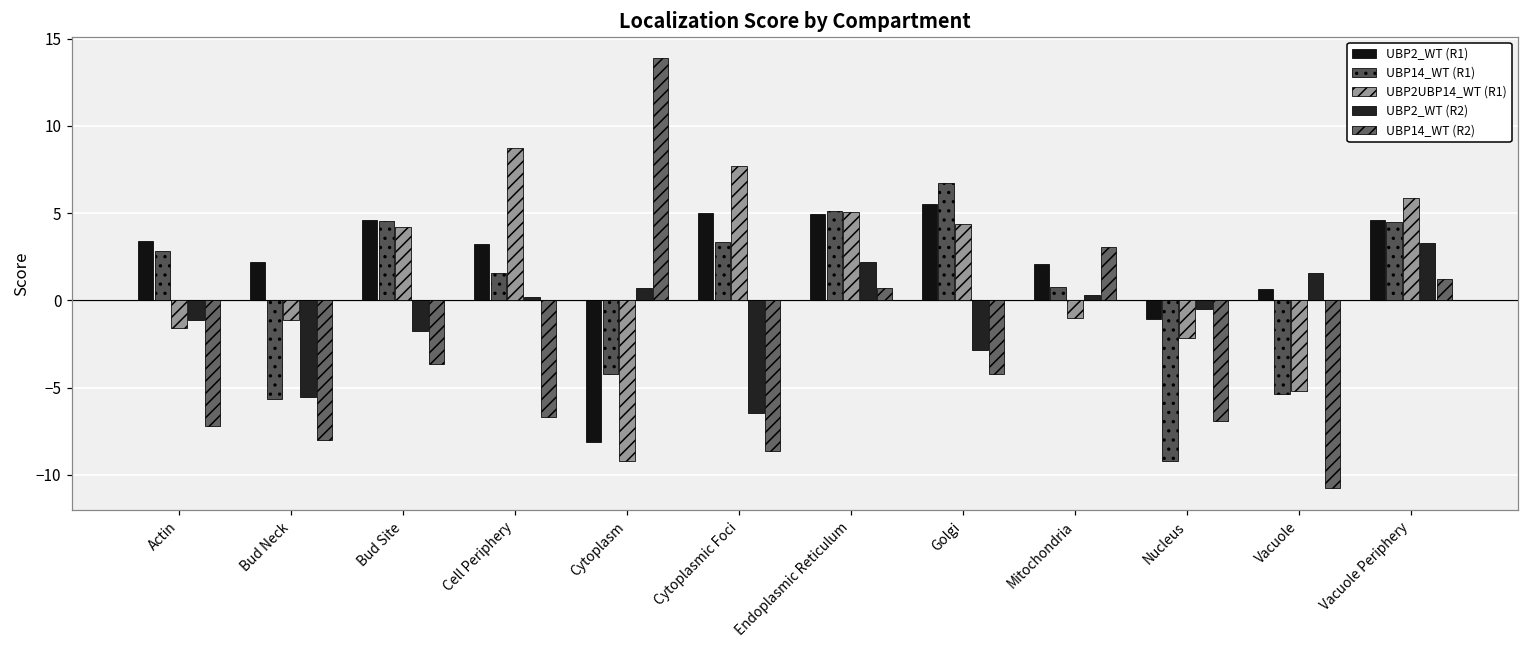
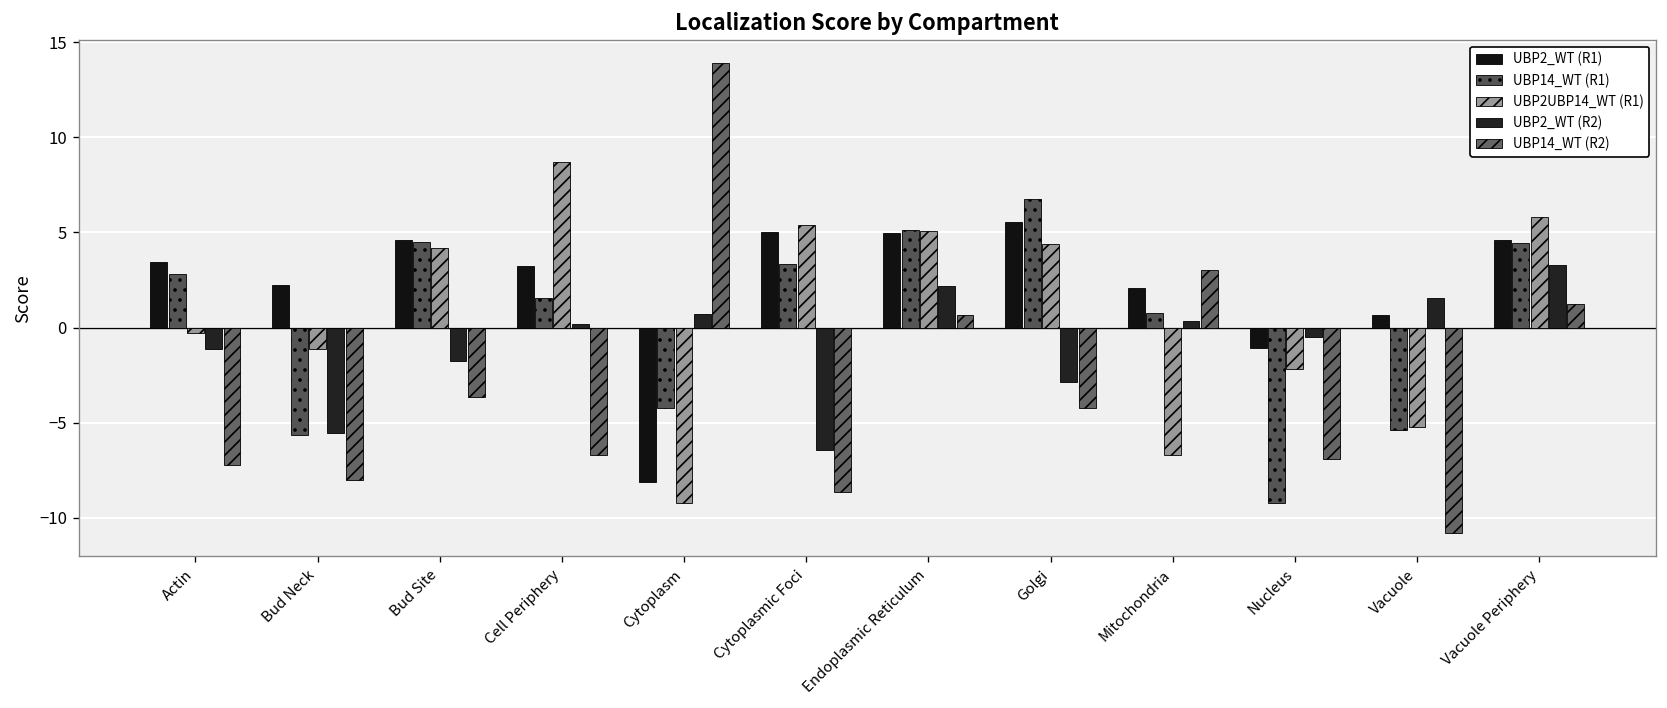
  {
    "UBP2UBP14_WT (R1)": {
-     "Actin": -1.6,
+     "Actin": -0.3,
      "Bud Neck": -1.1,
      "Bud Site": 4.2,
      "Cell Periphery": 8.7,
      "Cytoplasm": -9.2,
-     "Cytoplasmic Foci": 7.7,
+     "Cytoplasmic Foci": 5.4,
      "Endoplasmic Reticulum": 5.1,
      "Golgi": 4.4,
-     "Mitochondria": -1.0,
+     "Mitochondria": -6.7,
      "Nucleus": -2.2,
      "Vacuole": -5.2,
      "Vacuole Periphery": 5.8
    }
  }
